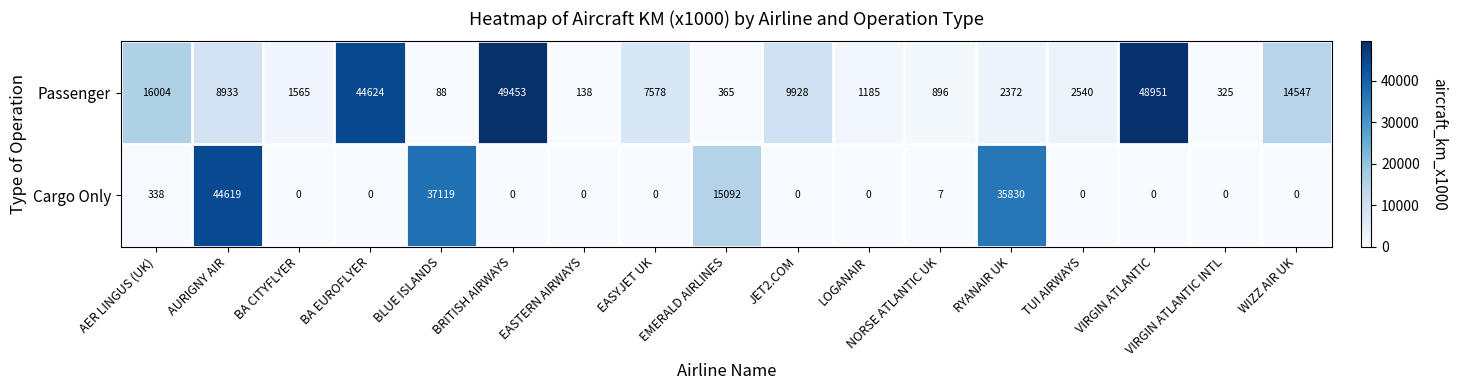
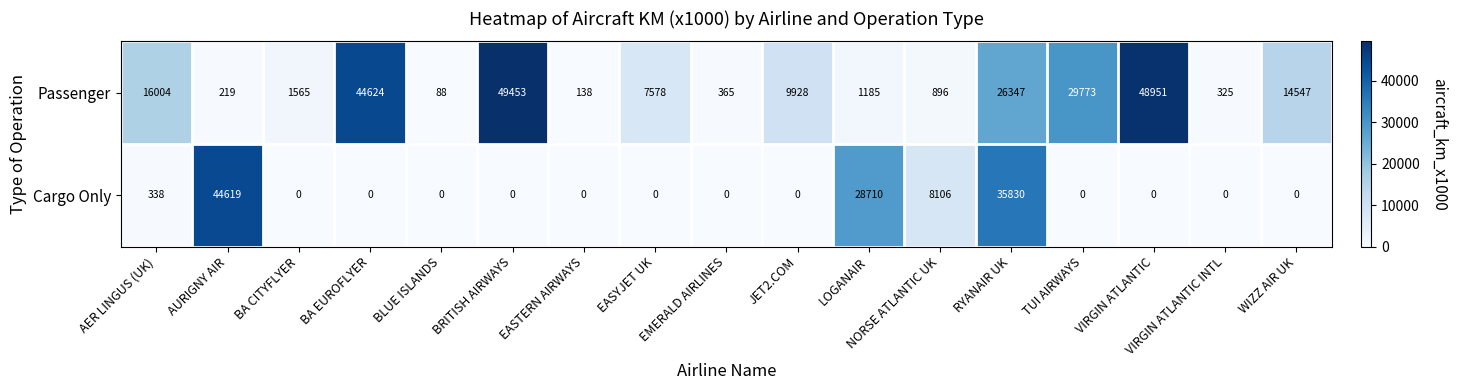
  {
    "Passenger": {
      "AER LINGUS (UK)": 16004,
-     "AURIGNY AIR": 8933,
+     "AURIGNY AIR": 219,
      "BA CITYFLYER": 1565,
      "BA EUROFLYER": 44624,
      "BLUE ISLANDS": 88,
      "BRITISH AIRWAYS": 49453,
      "EASTERN AIRWAYS": 138,
      "EASYJET UK": 7578,
      "EMERALD AIRLINES": 365,
      "JET2.COM": 9928,
      "LOGANAIR": 1185,
      "NORSE ATLANTIC UK": 896,
-     "RYANAIR UK": 2372,
-     "TUI AIRWAYS": 2540,
+     "RYANAIR UK": 26347,
+     "TUI AIRWAYS": 29773,
      "VIRGIN ATLANTIC": 48951,
      "VIRGIN ATLANTIC INTL": 325,
      "WIZZ AIR UK": 14547
    },
    "Cargo Only": {
      "AER LINGUS (UK)": 338,
      "AURIGNY AIR": 44619,
      "BA CITYFLYER": 0,
      "BA EUROFLYER": 0,
-     "BLUE ISLANDS": 37119,
+     "BLUE ISLANDS": 0,
      "BRITISH AIRWAYS": 0,
      "EASTERN AIRWAYS": 0,
      "EASYJET UK": 0,
-     "EMERALD AIRLINES": 15092,
+     "EMERALD AIRLINES": 0,
      "JET2.COM": 0,
-     "LOGANAIR": 0,
-     "NORSE ATLANTIC UK": 7,
+     "LOGANAIR": 28710,
+     "NORSE ATLANTIC UK": 8106,
      "RYANAIR UK": 35830,
      "TUI AIRWAYS": 0,
      "VIRGIN ATLANTIC": 0,
      "VIRGIN ATLANTIC INTL": 0,
      "WIZZ AIR UK": 0
    }
  }
